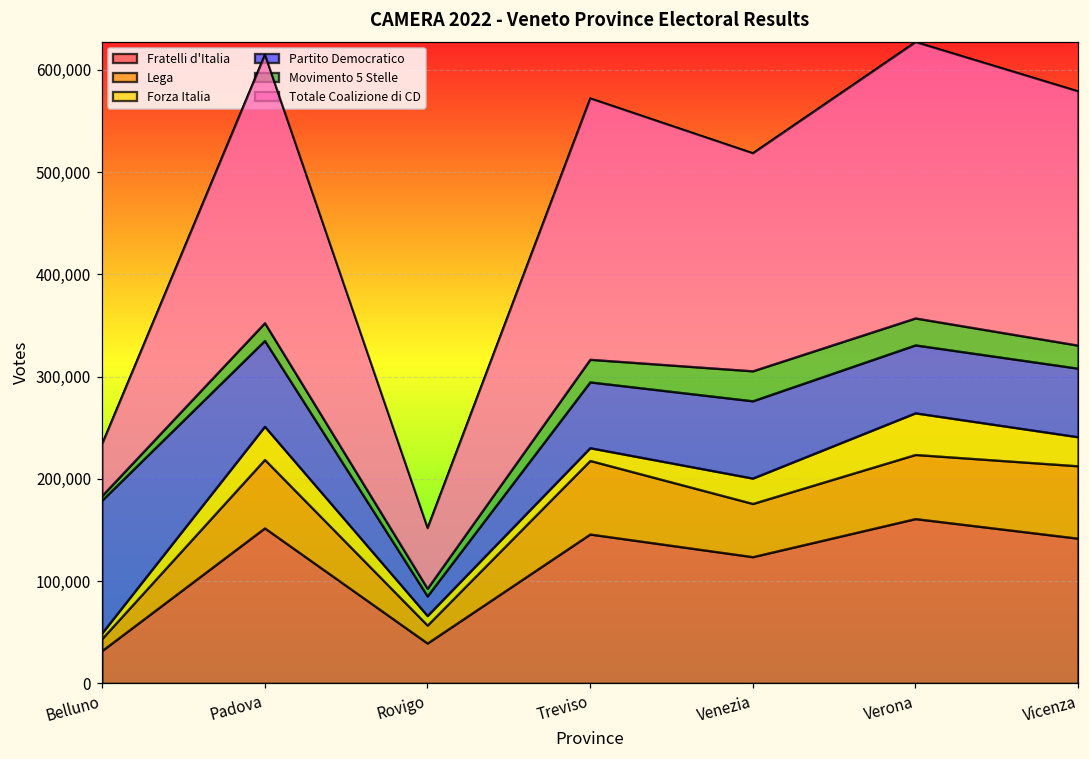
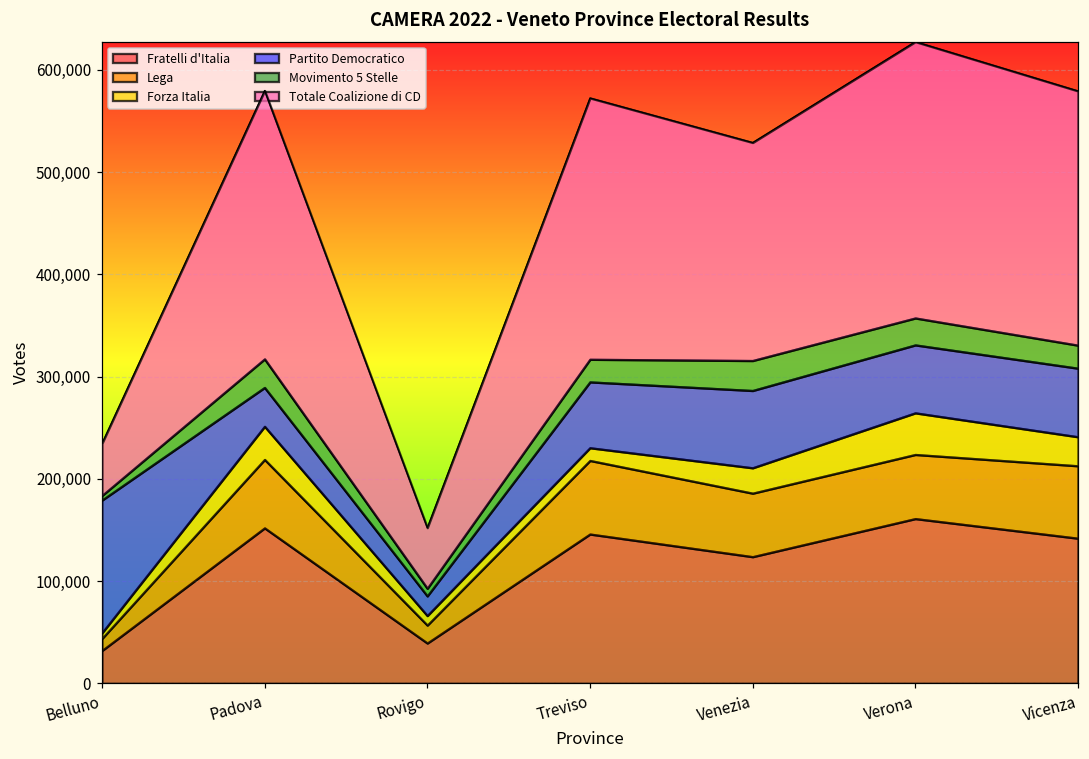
  {
    "Fratelli d'Italia": {
      "Belluno": "30,000",
      "Padova": "150,000",
      "Rovigo": "40,000",
      "Treviso": "150,000",
      "Venezia": "120,000",
      "Verona": "160,000",
      "Vicenza": "140,000"
    },
    "Lega": {
      "Belluno": "10,000",
      "Padova": "70,000",
      "Rovigo": "20,000",
      "Treviso": "70,000",
-     "Venezia": "50,000",
+     "Venezia": "60,000",
      "Verona": "60,000",
      "Vicenza": "70,000"
    },
    "Forza Italia": {
      "Belluno": "10,000",
      "Padova": "30,000",
      "Rovigo": "10,000",
      "Treviso": "10,000",
      "Venezia": "20,000",
      "Verona": "40,000",
      "Vicenza": "30,000"
    },
    "Partito Democratico": {
      "Belluno": "130,000",
-     "Padova": "80,000",
+     "Padova": "40,000",
      "Rovigo": "20,000",
      "Treviso": "60,000",
      "Venezia": "80,000",
      "Verona": "70,000",
      "Vicenza": "70,000"
    },
    "Movimento 5 Stelle": {
      "Belluno": "0",
-     "Padova": "20,000",
+     "Padova": "30,000",
      "Rovigo": "10,000",
      "Treviso": "20,000",
      "Venezia": "30,000",
      "Verona": "30,000",
      "Vicenza": "20,000"
    },
    "Totale Coalizione di CD": {
      "Belluno": "50,000",
      "Rovigo": "60,000",
      "Treviso": "260,000",
      "Venezia": "210,000",
      "Verona": "270,000",
      "Vicenza": "250,000"
    }
  }
